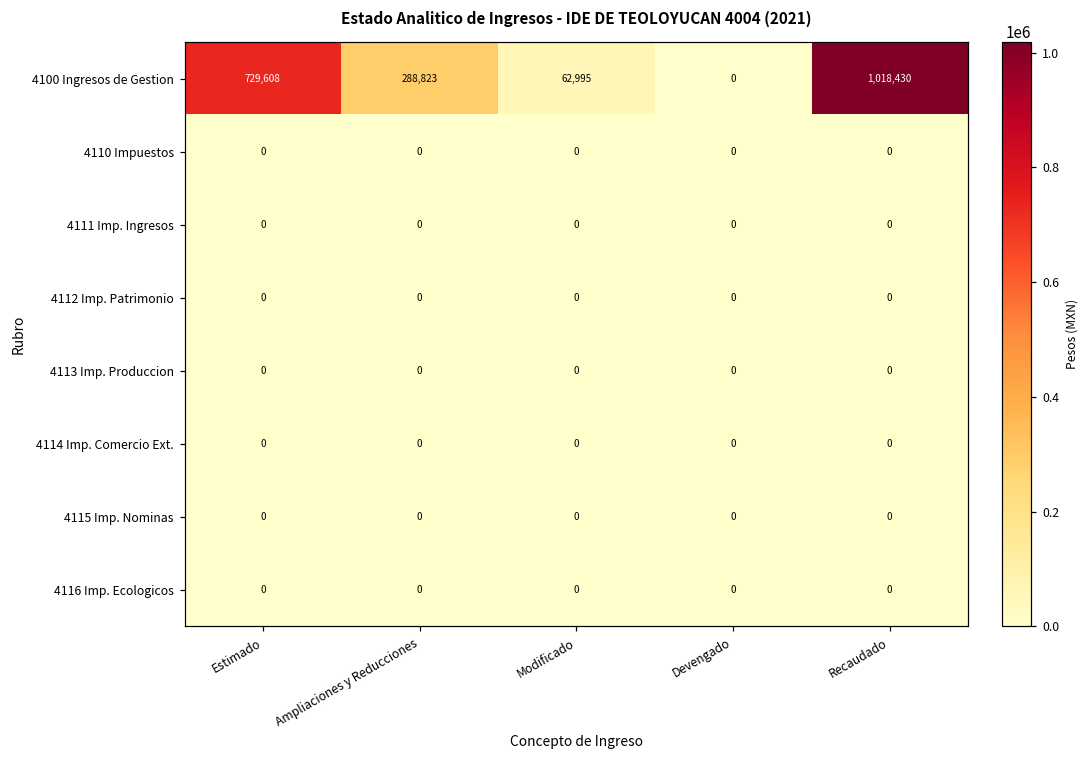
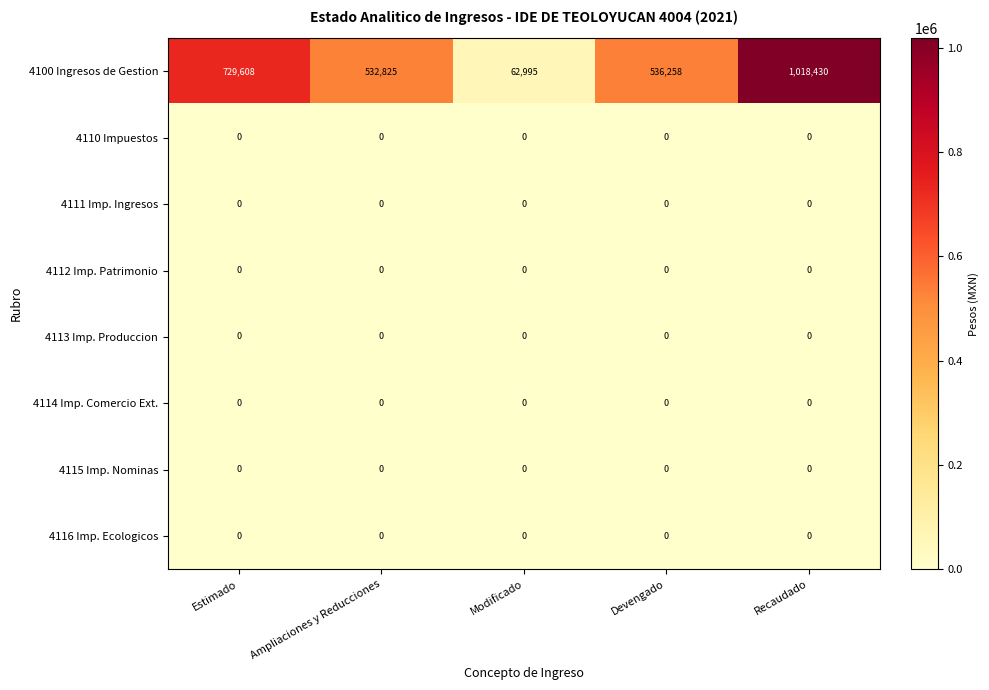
  {
    "4100 Ingresos de Gestion": {
      "Estimado": "729,608",
-     "Ampliaciones y Reducciones": "288,823",
+     "Ampliaciones y Reducciones": "532,825",
      "Modificado": "62,995",
-     "Devengado": "0",
+     "Devengado": "536,258",
      "Recaudado": "1,018,430"
    },
    "4110 Impuestos": {
      "Estimado": "0",
      "Ampliaciones y Reducciones": "0",
      "Modificado": "0",
      "Devengado": "0",
      "Recaudado": "0"
    },
    "4111 Imp. Ingresos": {
      "Estimado": "0",
      "Ampliaciones y Reducciones": "0",
      "Modificado": "0",
      "Devengado": "0",
      "Recaudado": "0"
    },
    "4112 Imp. Patrimonio": {
      "Estimado": "0",
      "Ampliaciones y Reducciones": "0",
      "Modificado": "0",
      "Devengado": "0",
      "Recaudado": "0"
    },
    "4113 Imp. Produccion": {
      "Estimado": "0",
      "Ampliaciones y Reducciones": "0",
      "Modificado": "0",
      "Devengado": "0",
      "Recaudado": "0"
    },
    "4114 Imp. Comercio Ext.": {
      "Estimado": "0",
      "Ampliaciones y Reducciones": "0",
      "Modificado": "0",
      "Devengado": "0",
      "Recaudado": "0"
    },
    "4115 Imp. Nominas": {
      "Estimado": "0",
      "Ampliaciones y Reducciones": "0",
      "Modificado": "0",
      "Devengado": "0",
      "Recaudado": "0"
    },
    "4116 Imp. Ecologicos": {
      "Estimado": "0",
      "Ampliaciones y Reducciones": "0",
      "Modificado": "0",
      "Devengado": "0",
      "Recaudado": "0"
    }
  }
